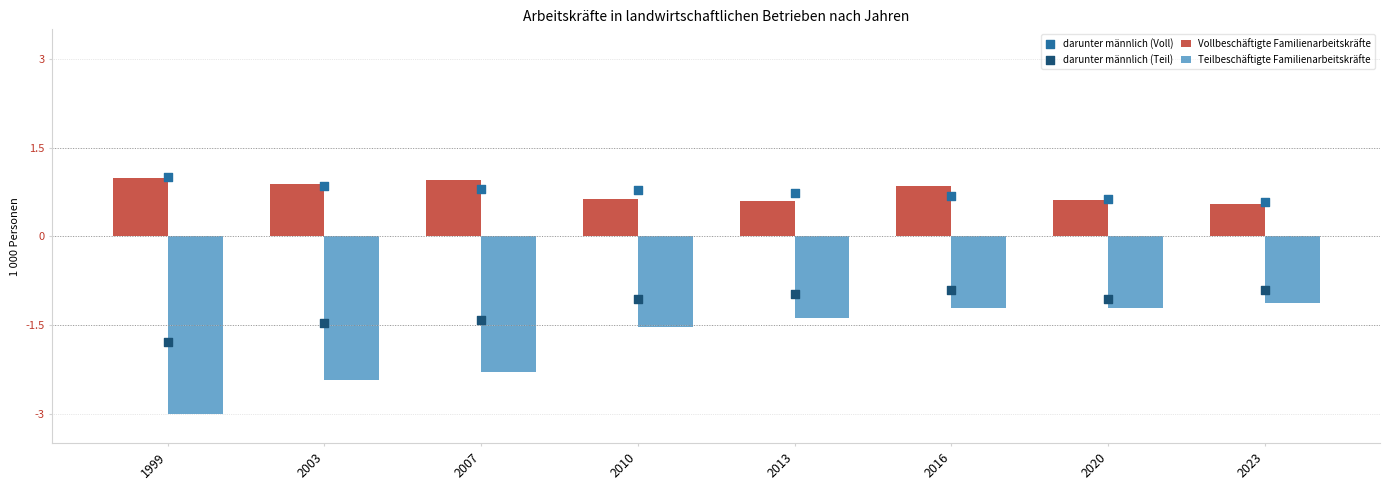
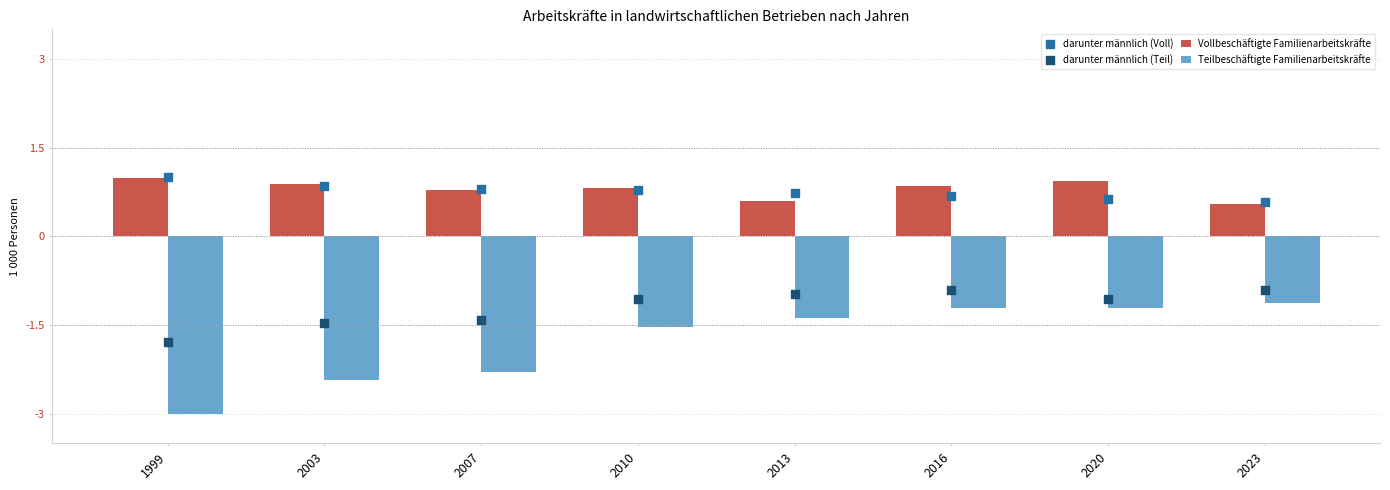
  {
    "Vollbeschäftigte Familienarbeitskräfte": {
      "1999": 1.0,
      "2003": 0.9,
-     "2007": 0.9,
-     "2010": 0.6,
+     "2007": 0.8,
+     "2010": 0.8,
      "2013": 0.6,
      "2016": 0.8,
-     "2020": 0.6,
+     "2020": 0.9,
      "2023": 0.6
    }
  }
